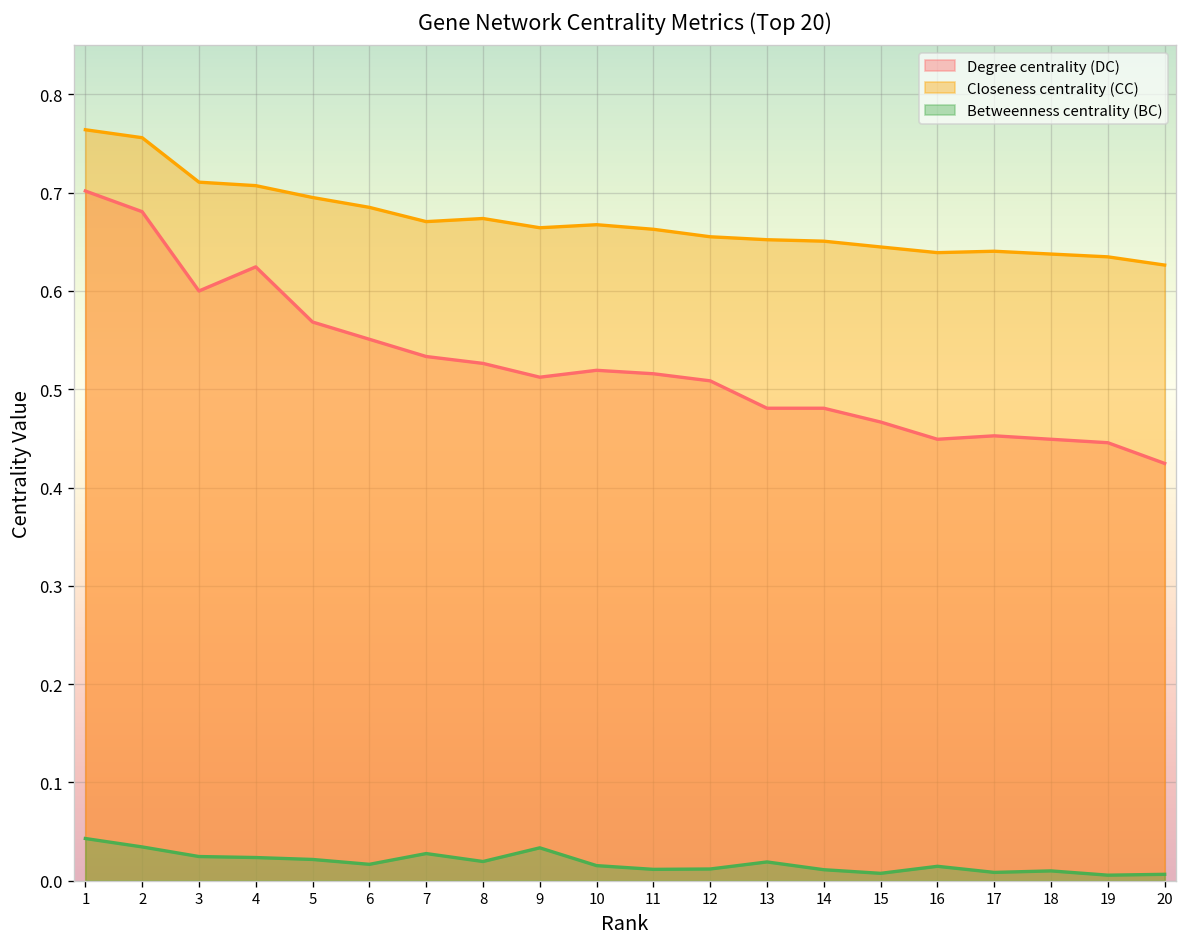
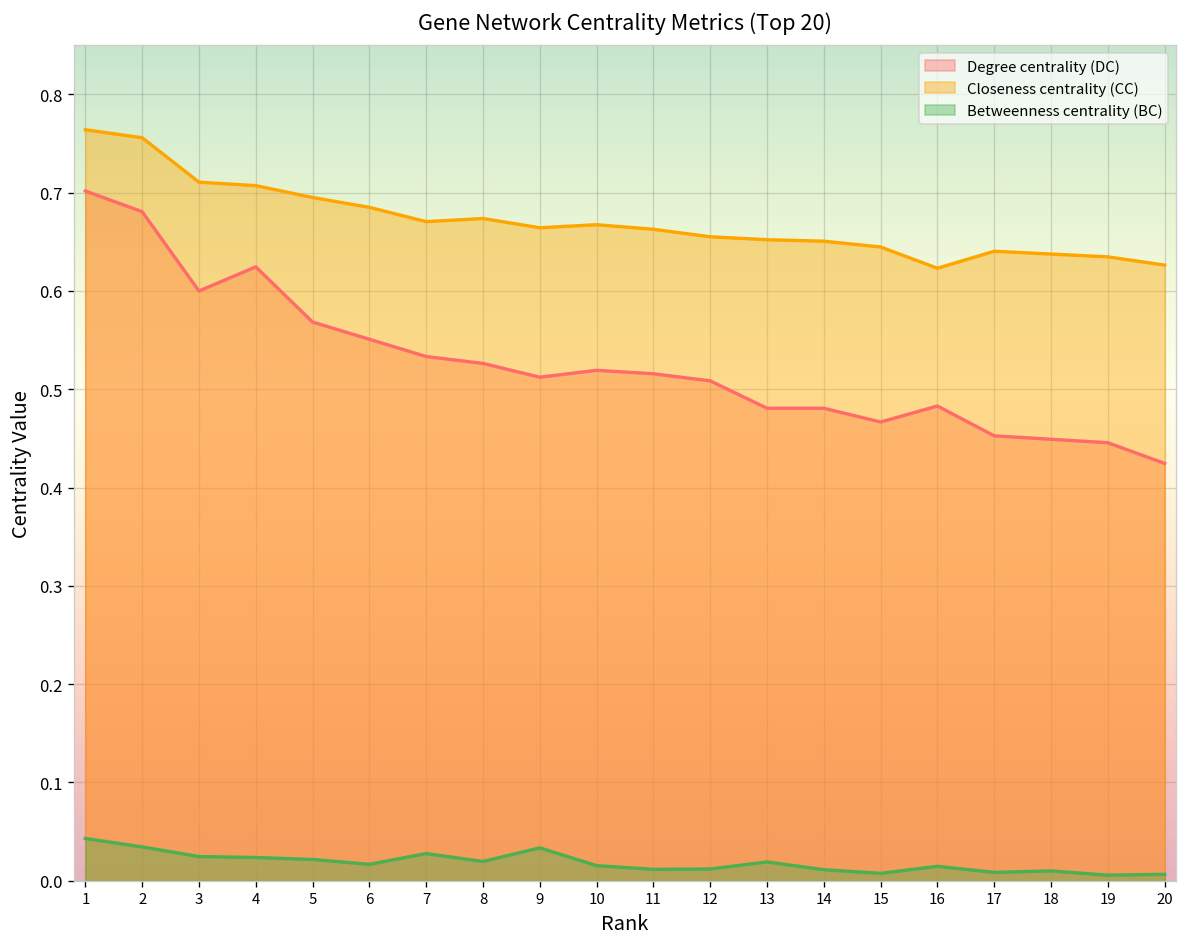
  {
    "Degree centrality (DC)": {
      "1": 0.70,
      "2": 0.68,
      "3": 0.60,
      "4": 0.62,
      "5": 0.57,
      "6": 0.55,
      "7": 0.53,
      "8": 0.53,
      "9": 0.51,
      "10": 0.52,
      "11": 0.52,
      "12": 0.51,
      "13": 0.48,
      "14": 0.48,
      "15": 0.47,
-     "16": 0.45,
+     "16": 0.48,
      "17": 0.45,
      "18": 0.45,
      "19": 0.45,
      "20": 0.42
    },
    "Closeness centrality (CC)": {
      "1": 0.76,
      "2": 0.76,
      "3": 0.71,
      "4": 0.71,
      "5": 0.70,
      "6": 0.69,
      "7": 0.67,
      "8": 0.67,
      "9": 0.66,
      "10": 0.67,
      "11": 0.66,
      "12": 0.66,
      "13": 0.65,
      "14": 0.65,
      "15": 0.64,
-     "16": 0.64,
+     "16": 0.62,
      "17": 0.64,
      "18": 0.64,
      "19": 0.63,
      "20": 0.63
    },
    "Betweenness centrality (BC)": {
      "1": 0.04,
      "2": 0.03,
      "3": 0.02,
      "4": 0.02,
      "5": 0.02,
      "6": 0.02,
      "7": 0.03,
      "8": 0.02,
      "9": 0.03,
      "10": 0.02,
      "11": 0.01,
      "12": 0.01,
      "13": 0.02,
      "14": 0.01,
      "15": 0.01,
      "16": 0.01,
      "17": 0.01,
      "18": 0.01,
      "19": 0.01,
      "20": 0.01
    }
  }
